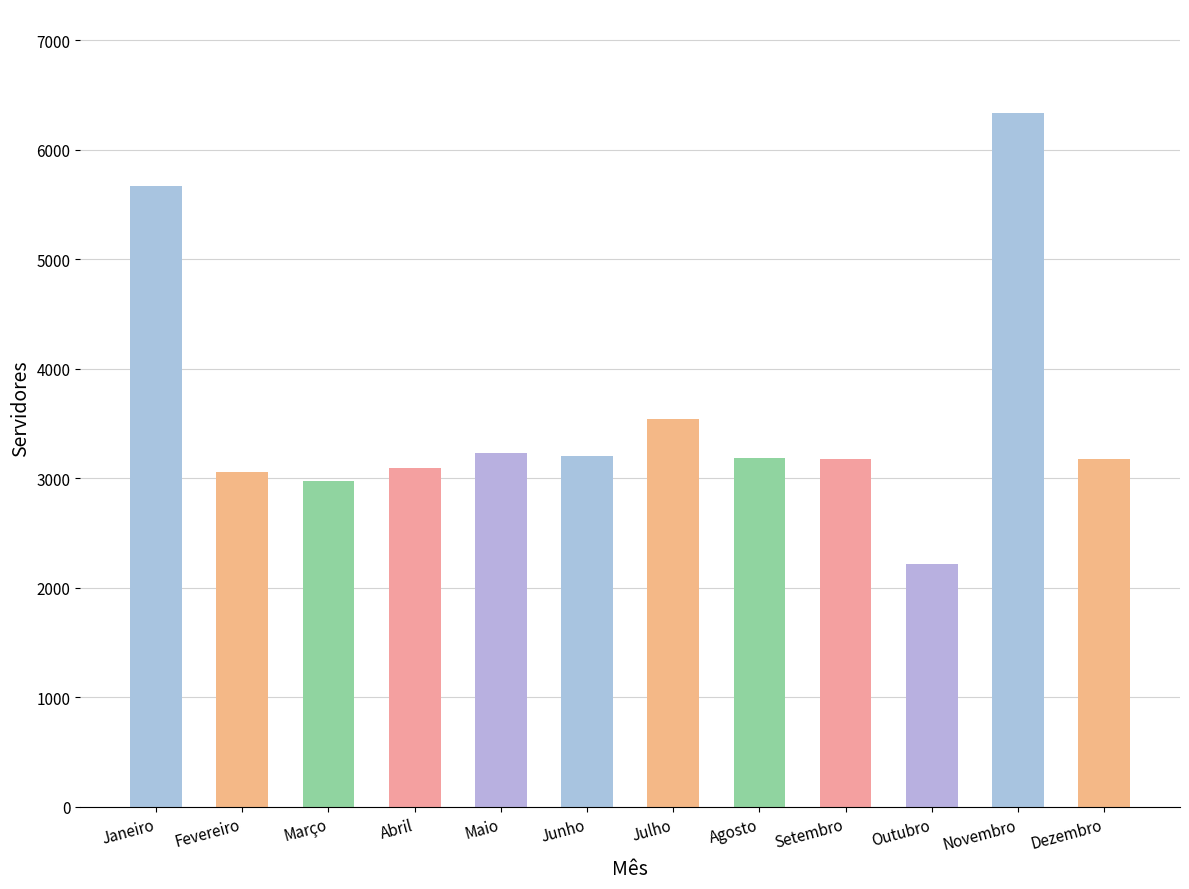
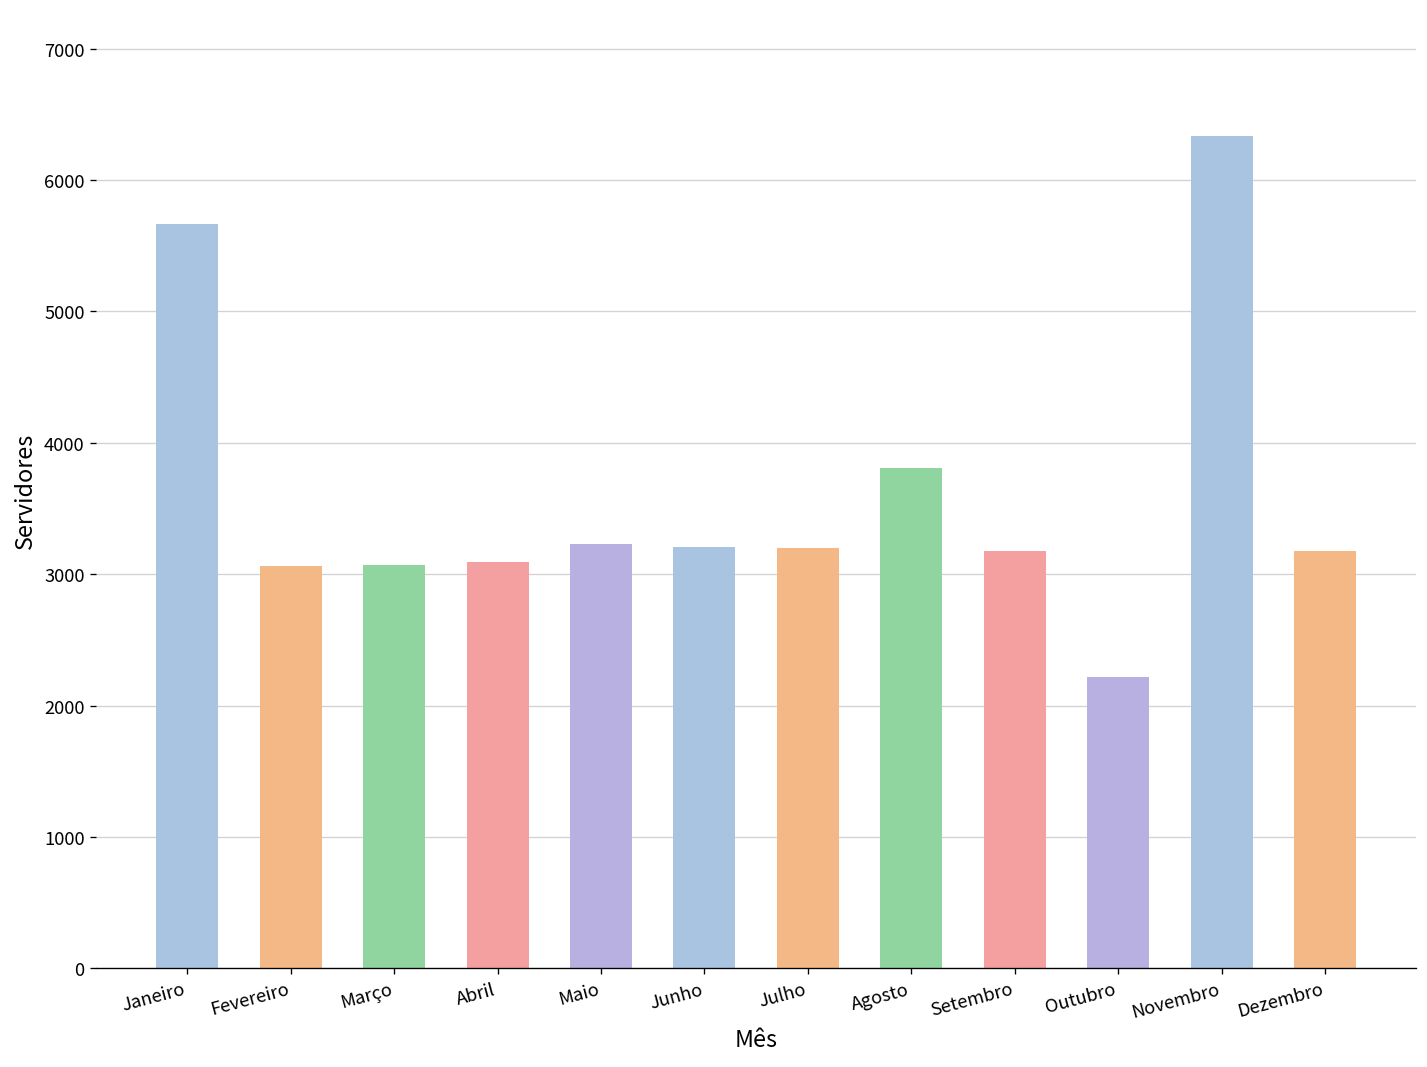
  {
    "Janeiro": 5670,
    "Fevereiro": 3060,
-   "Março": 2970,
+   "Março": 3070,
    "Abril": 3090,
    "Maio": 3230,
    "Junho": 3210,
-   "Julho": 3550,
-   "Agosto": 3190,
+   "Julho": 3200,
+   "Agosto": 3810,
    "Setembro": 3180,
    "Outubro": 2220,
    "Novembro": 6340,
    "Dezembro": 3170
  }
